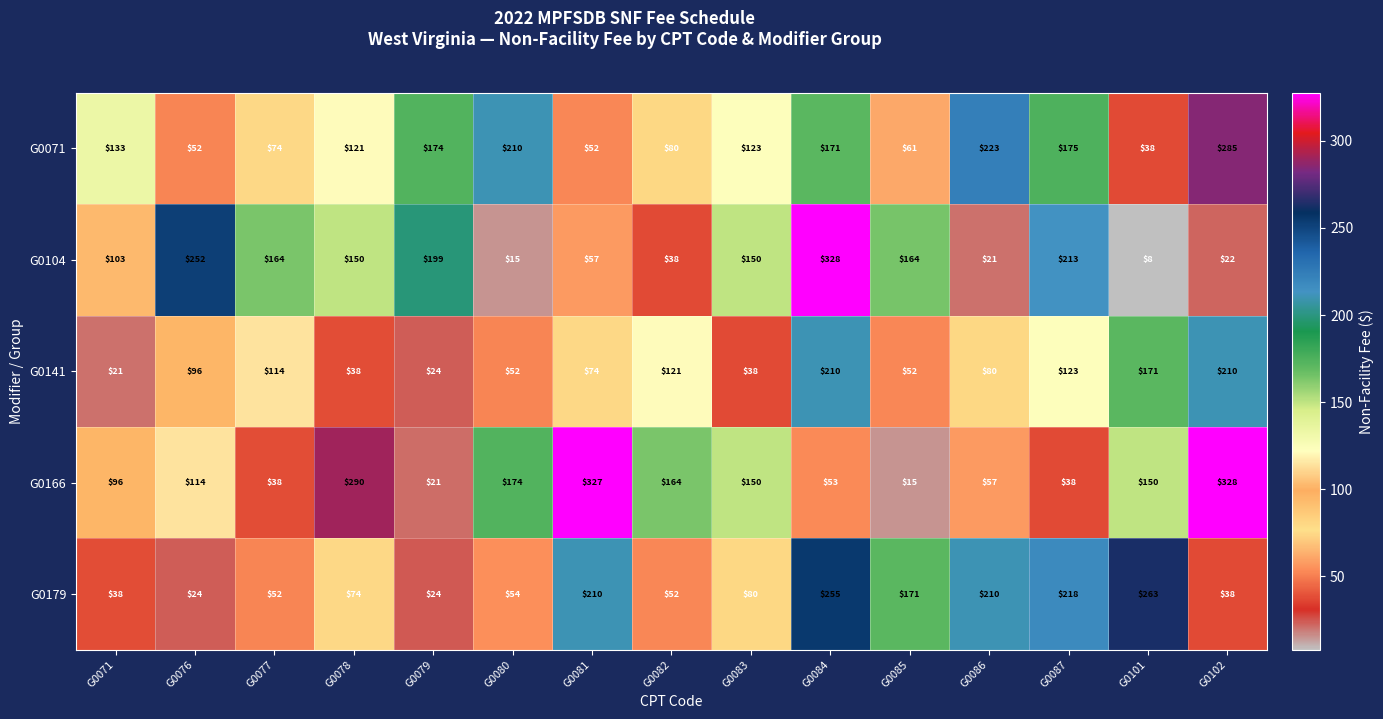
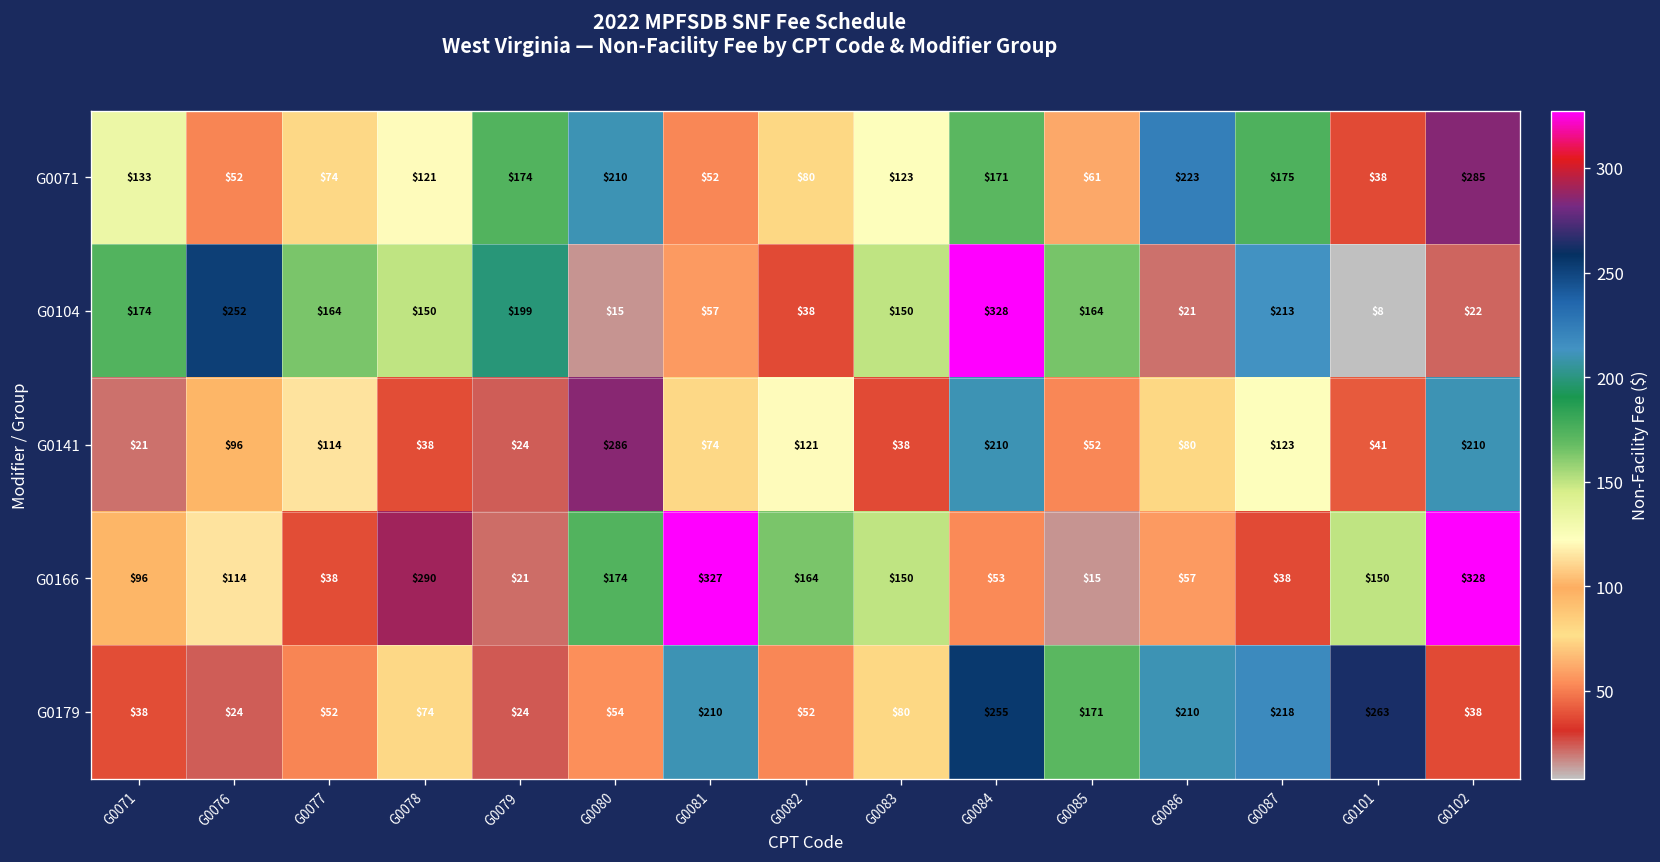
  {
    "G0071": {
      "G0071": "$133",
      "G0076": "$52",
      "G0077": "$74",
      "G0078": "$121",
      "G0079": "$174",
      "G0080": "$210",
      "G0081": "$52",
      "G0082": "$80",
      "G0083": "$123",
      "G0084": "$171",
      "G0085": "$61",
      "G0086": "$223",
      "G0087": "$175",
      "G0101": "$38",
      "G0102": "$285"
    },
    "G0104": {
-     "G0071": "$103",
+     "G0071": "$174",
      "G0076": "$252",
      "G0077": "$164",
      "G0078": "$150",
      "G0079": "$199",
      "G0080": "$15",
      "G0081": "$57",
      "G0082": "$38",
      "G0083": "$150",
      "G0084": "$328",
      "G0085": "$164",
      "G0086": "$21",
      "G0087": "$213",
      "G0101": "$8",
      "G0102": "$22"
    },
    "G0141": {
      "G0071": "$21",
      "G0076": "$96",
      "G0077": "$114",
      "G0078": "$38",
      "G0079": "$24",
-     "G0080": "$52",
+     "G0080": "$286",
      "G0081": "$74",
      "G0082": "$121",
      "G0083": "$38",
      "G0084": "$210",
      "G0085": "$52",
      "G0086": "$80",
      "G0087": "$123",
-     "G0101": "$171",
+     "G0101": "$41",
      "G0102": "$210"
    },
    "G0166": {
      "G0071": "$96",
      "G0076": "$114",
      "G0077": "$38",
      "G0078": "$290",
      "G0079": "$21",
      "G0080": "$174",
      "G0081": "$327",
      "G0082": "$164",
      "G0083": "$150",
      "G0084": "$53",
      "G0085": "$15",
      "G0086": "$57",
      "G0087": "$38",
      "G0101": "$150",
      "G0102": "$328"
    },
    "G0179": {
      "G0071": "$38",
      "G0076": "$24",
      "G0077": "$52",
      "G0078": "$74",
      "G0079": "$24",
      "G0080": "$54",
      "G0081": "$210",
      "G0082": "$52",
      "G0083": "$80",
      "G0084": "$255",
      "G0085": "$171",
      "G0086": "$210",
      "G0087": "$218",
      "G0101": "$263",
      "G0102": "$38"
    }
  }
